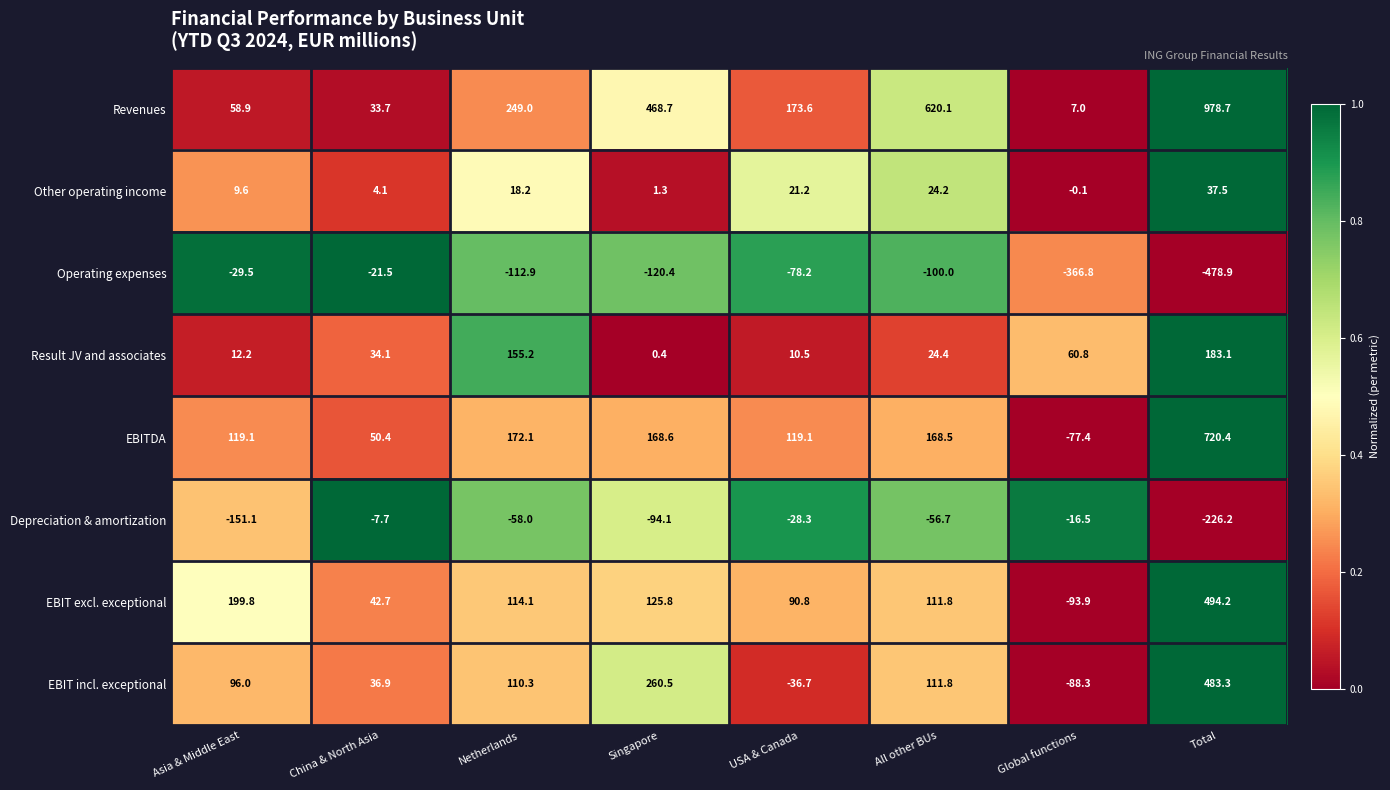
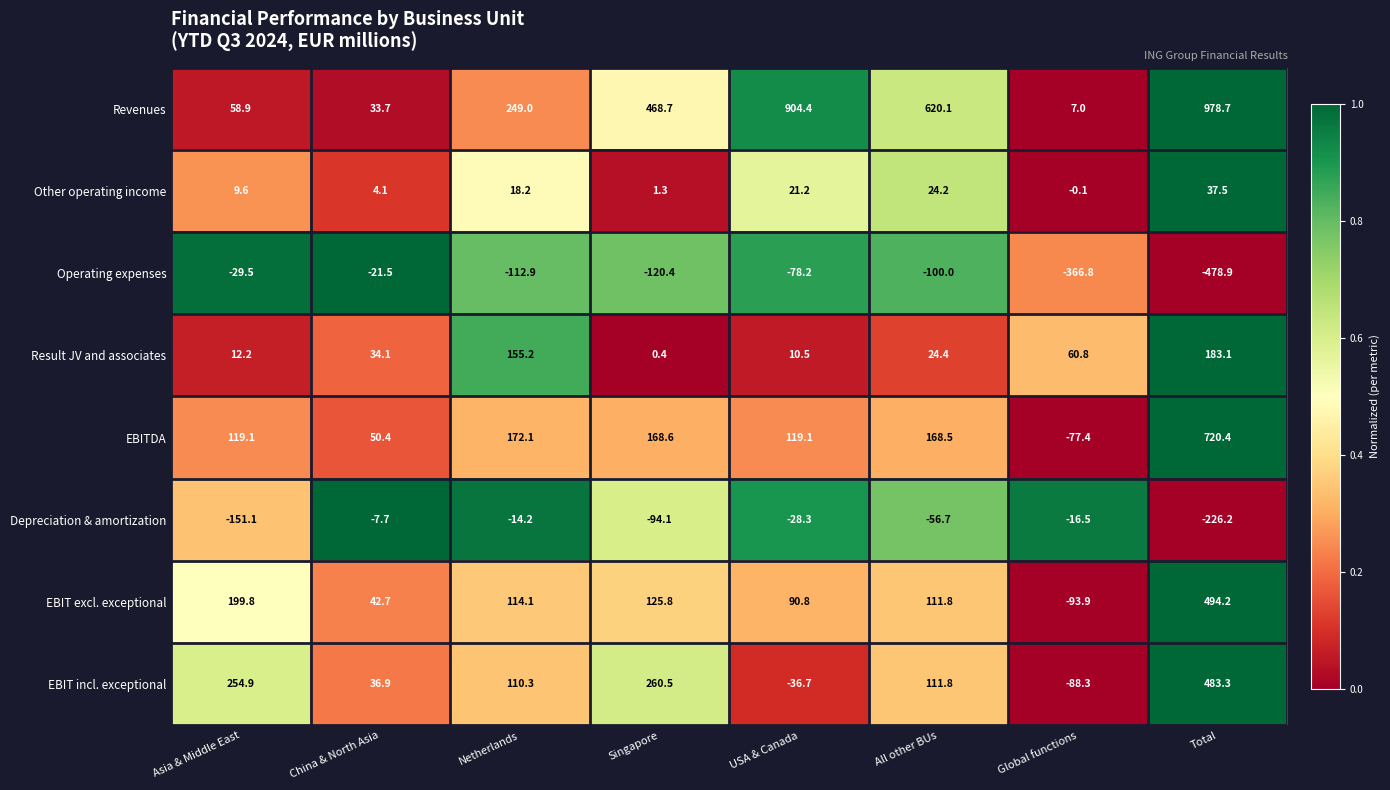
  {
    "Revenues": {
      "Asia & Middle East": 58.9,
      "China & North Asia": 33.7,
      "Netherlands": 249.0,
      "Singapore": 468.7,
-     "USA & Canada": 173.6,
+     "USA & Canada": 904.4,
      "All other BUs": 620.1,
      "Global functions": 7.0,
      "Total": 978.7
    },
    "Other operating income": {
      "Asia & Middle East": 9.6,
      "China & North Asia": 4.1,
      "Netherlands": 18.2,
      "Singapore": 1.3,
      "USA & Canada": 21.2,
      "All other BUs": 24.2,
      "Global functions": -0.1,
      "Total": 37.5
    },
    "Operating expenses": {
      "Asia & Middle East": -29.5,
      "China & North Asia": -21.5,
      "Netherlands": -112.9,
      "Singapore": -120.4,
      "USA & Canada": -78.2,
      "All other BUs": -100.0,
      "Global functions": -366.8,
      "Total": -478.9
    },
    "Result JV and associates": {
      "Asia & Middle East": 12.2,
      "China & North Asia": 34.1,
      "Netherlands": 155.2,
      "Singapore": 0.4,
      "USA & Canada": 10.5,
      "All other BUs": 24.4,
      "Global functions": 60.8,
      "Total": 183.1
    },
    "EBITDA": {
      "Asia & Middle East": 119.1,
      "China & North Asia": 50.4,
      "Netherlands": 172.1,
      "Singapore": 168.6,
      "USA & Canada": 119.1,
      "All other BUs": 168.5,
      "Global functions": -77.4,
      "Total": 720.4
    },
    "Depreciation & amortization": {
      "Asia & Middle East": -151.1,
      "China & North Asia": -7.7,
-     "Netherlands": -58.0,
+     "Netherlands": -14.2,
      "Singapore": -94.1,
      "USA & Canada": -28.3,
      "All other BUs": -56.7,
      "Global functions": -16.5,
      "Total": -226.2
    },
    "EBIT excl. exceptional": {
      "Asia & Middle East": 199.8,
      "China & North Asia": 42.7,
      "Netherlands": 114.1,
      "Singapore": 125.8,
      "USA & Canada": 90.8,
      "All other BUs": 111.8,
      "Global functions": -93.9,
      "Total": 494.2
    },
    "EBIT incl. exceptional": {
-     "Asia & Middle East": 96.0,
+     "Asia & Middle East": 254.9,
      "China & North Asia": 36.9,
      "Netherlands": 110.3,
      "Singapore": 260.5,
      "USA & Canada": -36.7,
      "All other BUs": 111.8,
      "Global functions": -88.3,
      "Total": 483.3
    }
  }
